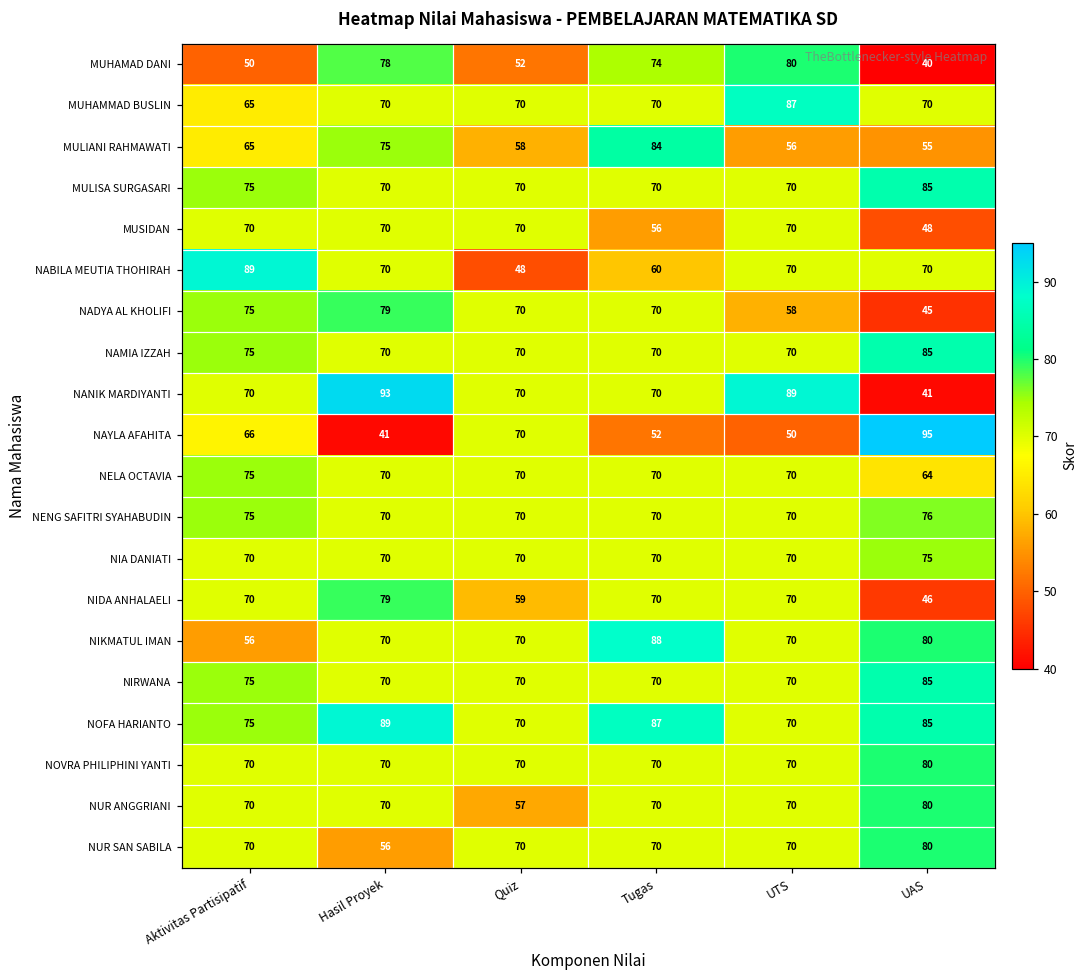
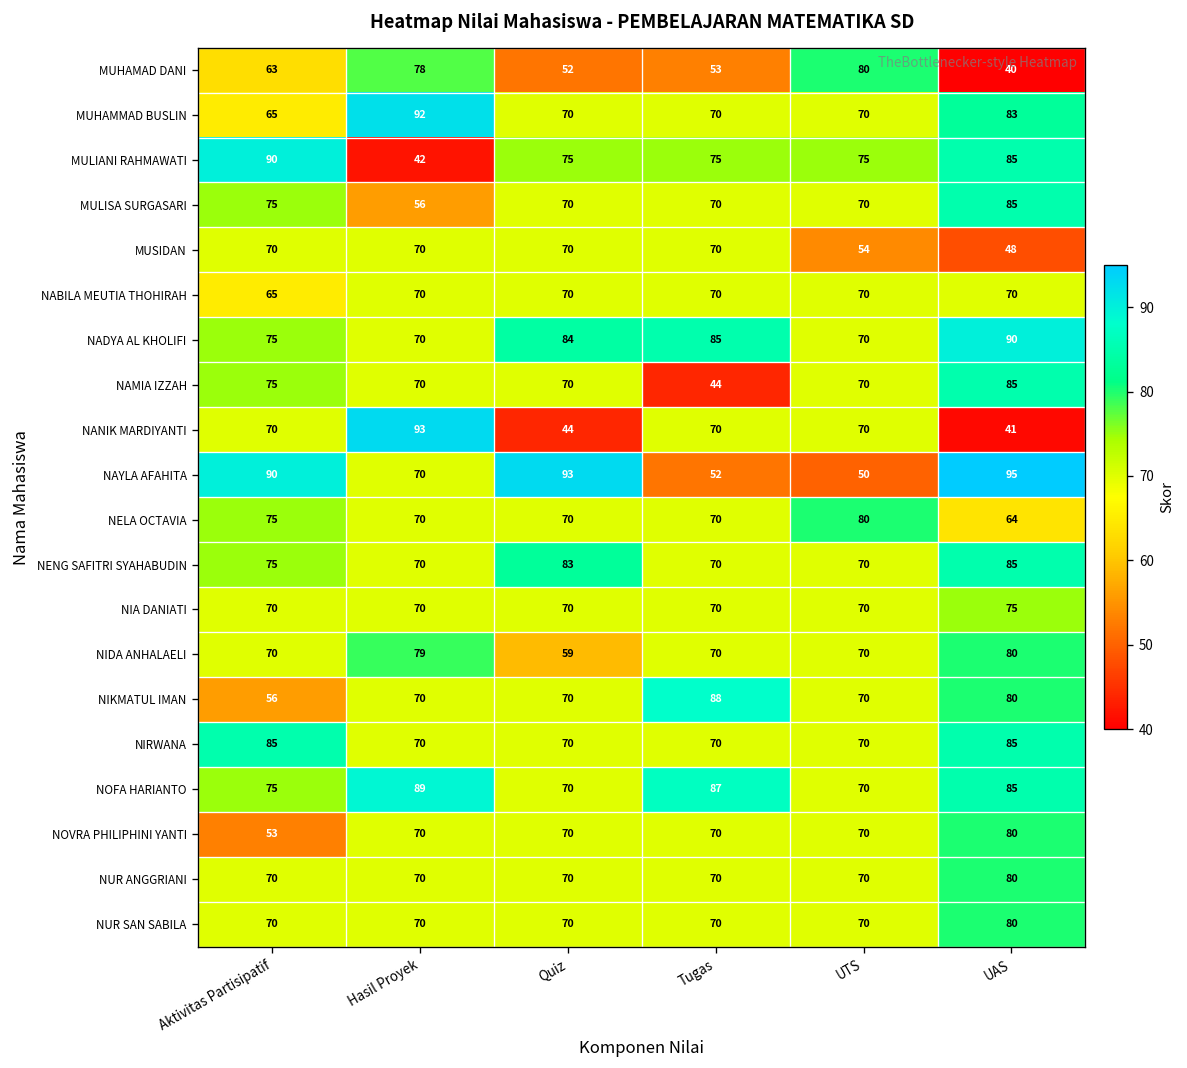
  {
    "MUHAMAD DANI": {
-     "Aktivitas Partisipatif": 50,
+     "Aktivitas Partisipatif": 63,
      "Hasil Proyek": 78,
      "Quiz": 52,
-     "Tugas": 74,
+     "Tugas": 53,
      "UTS": 80
    },
    "MUHAMMAD BUSLIN": {
      "Aktivitas Partisipatif": 65,
-     "Hasil Proyek": 70,
+     "Hasil Proyek": 92,
      "Quiz": 70,
      "Tugas": 70,
-     "UTS": 87,
-     "UAS": 70
+     "UTS": 70,
+     "UAS": 83
    },
    "MULIANI RAHMAWATI": {
-     "Aktivitas Partisipatif": 65,
-     "Hasil Proyek": 75,
-     "Quiz": 58,
-     "Tugas": 84,
-     "UTS": 56,
-     "UAS": 55
+     "Aktivitas Partisipatif": 90,
+     "Hasil Proyek": 42,
+     "Quiz": 75,
+     "Tugas": 75,
+     "UTS": 75,
+     "UAS": 85
    },
    "MULISA SURGASARI": {
      "Aktivitas Partisipatif": 75,
-     "Hasil Proyek": 70,
+     "Hasil Proyek": 56,
      "Quiz": 70,
      "Tugas": 70,
      "UTS": 70,
      "UAS": 85
    },
    "MUSIDAN": {
      "Aktivitas Partisipatif": 70,
      "Hasil Proyek": 70,
      "Quiz": 70,
-     "Tugas": 56,
-     "UTS": 70,
+     "Tugas": 70,
+     "UTS": 54,
      "UAS": 48
    },
    "NABILA MEUTIA THOHIRAH": {
-     "Aktivitas Partisipatif": 89,
+     "Aktivitas Partisipatif": 65,
      "Hasil Proyek": 70,
-     "Quiz": 48,
-     "Tugas": 60,
+     "Quiz": 70,
+     "Tugas": 70,
      "UTS": 70,
      "UAS": 70
    },
    "NADYA AL KHOLIFI": {
      "Aktivitas Partisipatif": 75,
-     "Hasil Proyek": 79,
-     "Quiz": 70,
-     "Tugas": 70,
-     "UTS": 58,
-     "UAS": 45
+     "Hasil Proyek": 70,
+     "Quiz": 84,
+     "Tugas": 85,
+     "UTS": 70,
+     "UAS": 90
    },
    "NAMIA IZZAH": {
      "Aktivitas Partisipatif": 75,
      "Hasil Proyek": 70,
      "Quiz": 70,
-     "Tugas": 70,
+     "Tugas": 44,
      "UTS": 70,
      "UAS": 85
    },
    "NANIK MARDIYANTI": {
      "Aktivitas Partisipatif": 70,
      "Hasil Proyek": 93,
-     "Quiz": 70,
+     "Quiz": 44,
      "Tugas": 70,
-     "UTS": 89,
+     "UTS": 70,
      "UAS": 41
    },
    "NAYLA AFAHITA": {
-     "Aktivitas Partisipatif": 66,
-     "Hasil Proyek": 41,
-     "Quiz": 70,
+     "Aktivitas Partisipatif": 90,
+     "Hasil Proyek": 70,
+     "Quiz": 93,
      "Tugas": 52,
      "UTS": 50,
      "UAS": 95
    },
    "NELA OCTAVIA": {
      "Aktivitas Partisipatif": 75,
      "Hasil Proyek": 70,
      "Quiz": 70,
      "Tugas": 70,
-     "UTS": 70,
+     "UTS": 80,
      "UAS": 64
    },
    "NENG SAFITRI SYAHABUDIN": {
      "Aktivitas Partisipatif": 75,
      "Hasil Proyek": 70,
-     "Quiz": 70,
+     "Quiz": 83,
      "Tugas": 70,
      "UTS": 70,
-     "UAS": 76
+     "UAS": 85
    },
    "NIA DANIATI": {
      "Aktivitas Partisipatif": 70,
      "Hasil Proyek": 70,
      "Quiz": 70,
      "Tugas": 70,
      "UTS": 70,
      "UAS": 75
    },
    "NIDA ANHALAELI": {
      "Aktivitas Partisipatif": 70,
      "Hasil Proyek": 79,
      "Quiz": 59,
      "Tugas": 70,
      "UTS": 70,
-     "UAS": 46
+     "UAS": 80
    },
    "NIKMATUL IMAN": {
      "Aktivitas Partisipatif": 56,
      "Hasil Proyek": 70,
      "Quiz": 70,
      "Tugas": 88,
      "UTS": 70,
      "UAS": 80
    },
    "NIRWANA": {
-     "Aktivitas Partisipatif": 75,
+     "Aktivitas Partisipatif": 85,
      "Hasil Proyek": 70,
      "Quiz": 70,
      "Tugas": 70,
      "UTS": 70,
      "UAS": 85
    },
    "NOFA HARIANTO": {
      "Aktivitas Partisipatif": 75,
      "Hasil Proyek": 89,
      "Quiz": 70,
      "Tugas": 87,
      "UTS": 70,
      "UAS": 85
    },
    "NOVRA PHILIPHINI YANTI": {
-     "Aktivitas Partisipatif": 70,
+     "Aktivitas Partisipatif": 53,
      "Hasil Proyek": 70,
      "Quiz": 70,
      "Tugas": 70,
      "UTS": 70,
      "UAS": 80
    },
    "NUR ANGGRIANI": {
      "Aktivitas Partisipatif": 70,
      "Hasil Proyek": 70,
-     "Quiz": 57,
+     "Quiz": 70,
      "Tugas": 70,
      "UTS": 70,
      "UAS": 80
    },
    "NUR SAN SABILA": {
      "Aktivitas Partisipatif": 70,
-     "Hasil Proyek": 56,
+     "Hasil Proyek": 70,
      "Quiz": 70,
      "Tugas": 70,
      "UTS": 70,
      "UAS": 80
    }
  }
